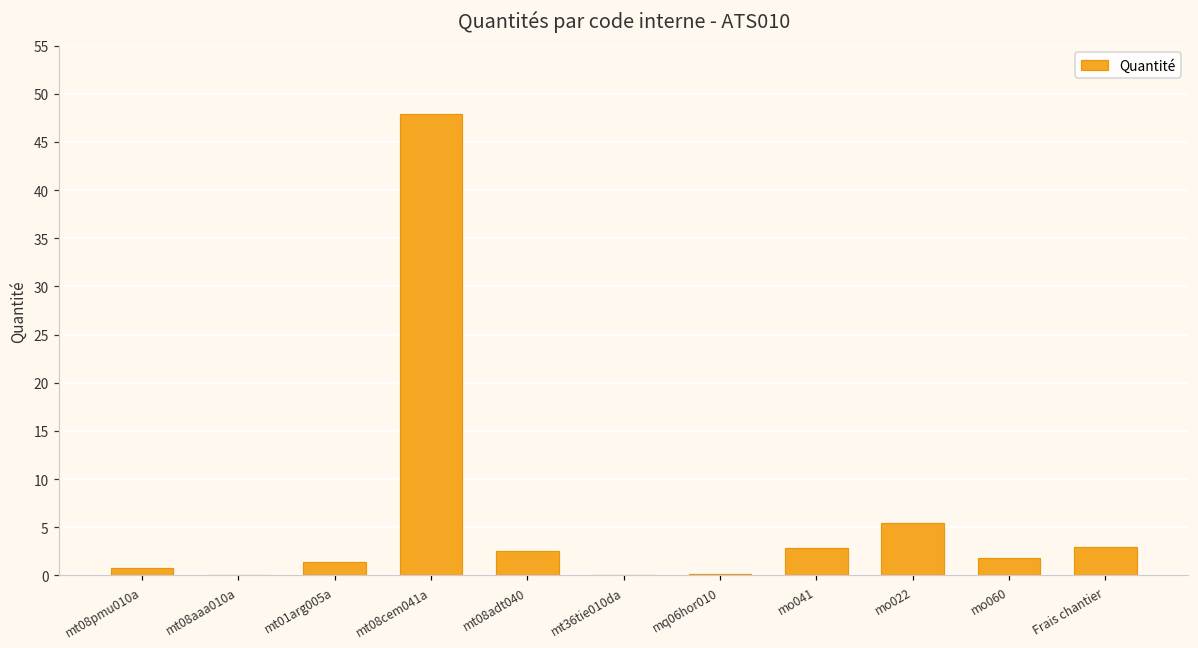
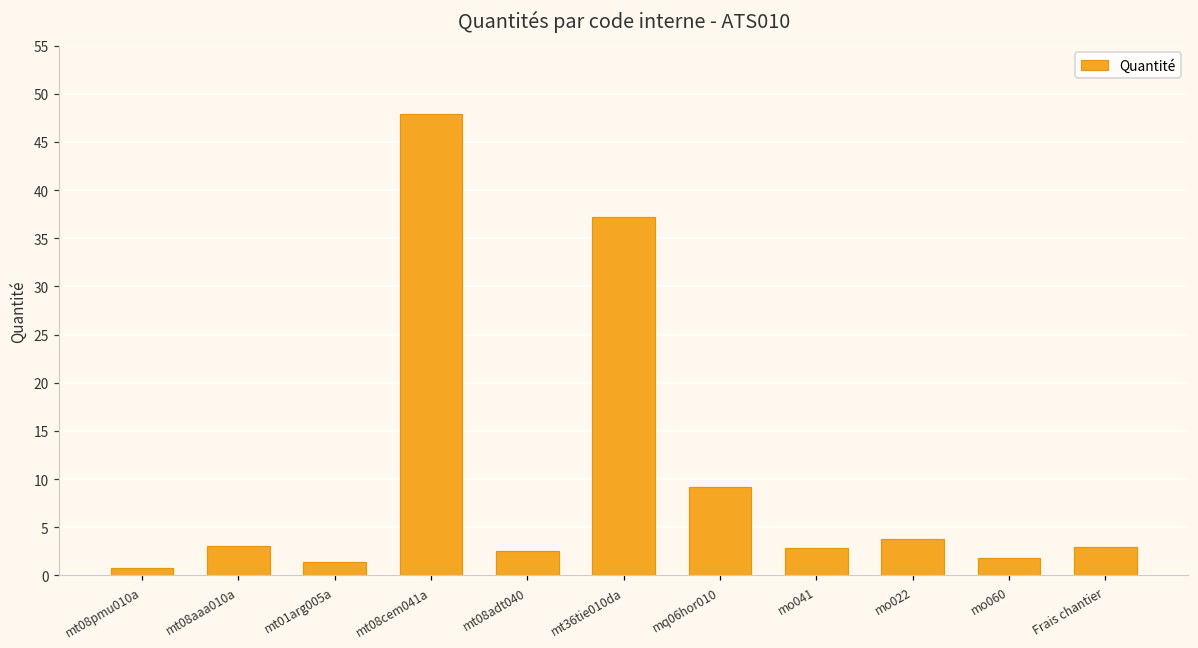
  {
    "mt08pmu010a": 1,
-   "mt08aaa010a": 0,
+   "mt08aaa010a": 3,
    "mt01arg005a": 1,
    "mt08cem041a": 48,
    "mt08adt040": 2,
-   "mt36tie010da": 0,
-   "mq06hor010": 0,
+   "mt36tie010da": 37,
+   "mq06hor010": 9,
    "mo041": 3,
-   "mo022": 5,
+   "mo022": 4,
    "mo060": 2,
    "Frais chantier": 3
  }
